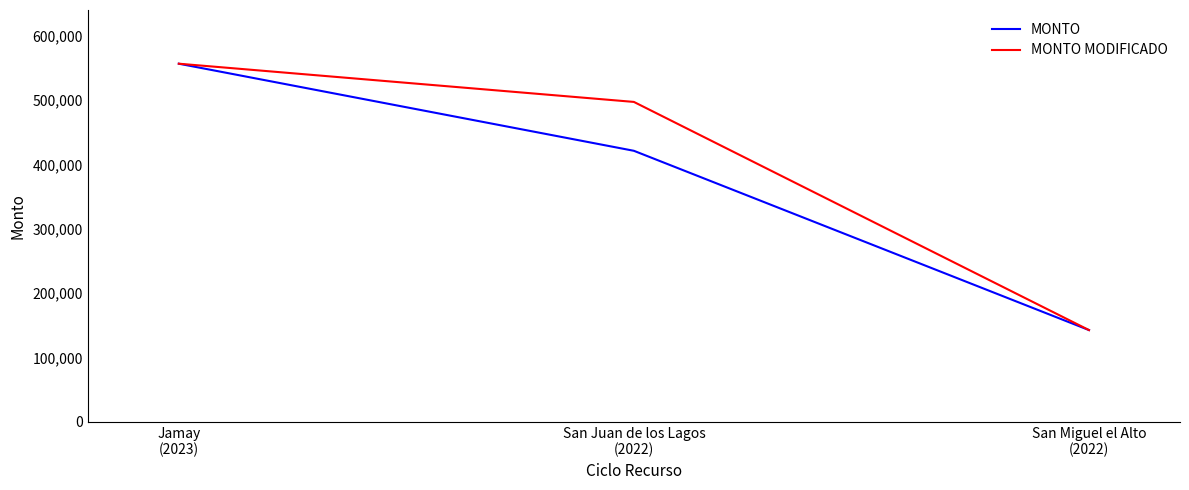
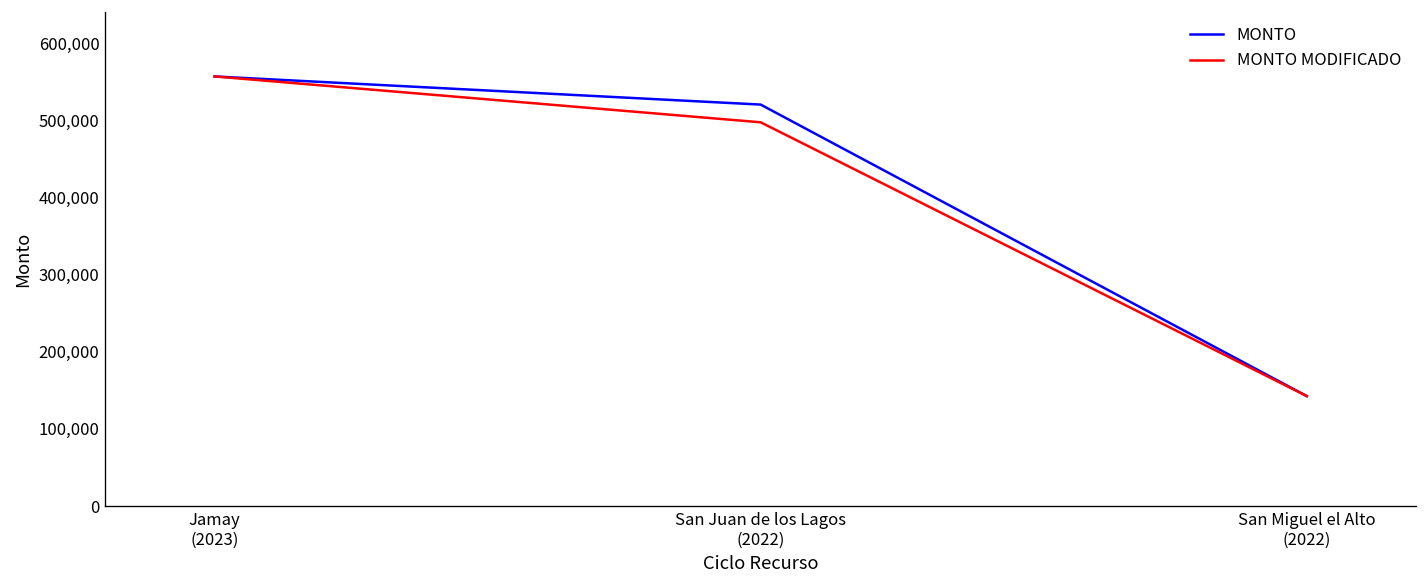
  {
    "MONTO": {
-     "San Juan de los Lagos (2022)": "420,000"
+     "San Juan de los Lagos (2022)": "520,000"
    },
    "MONTO MODIFICADO": {
      "San Juan de los Lagos (2022)": "500,000"
    }
  }
